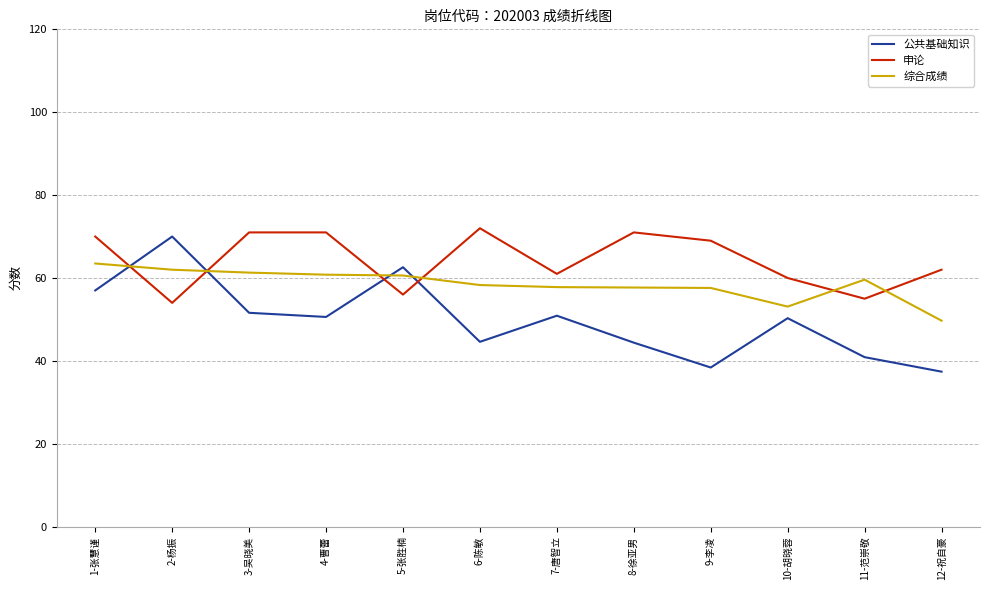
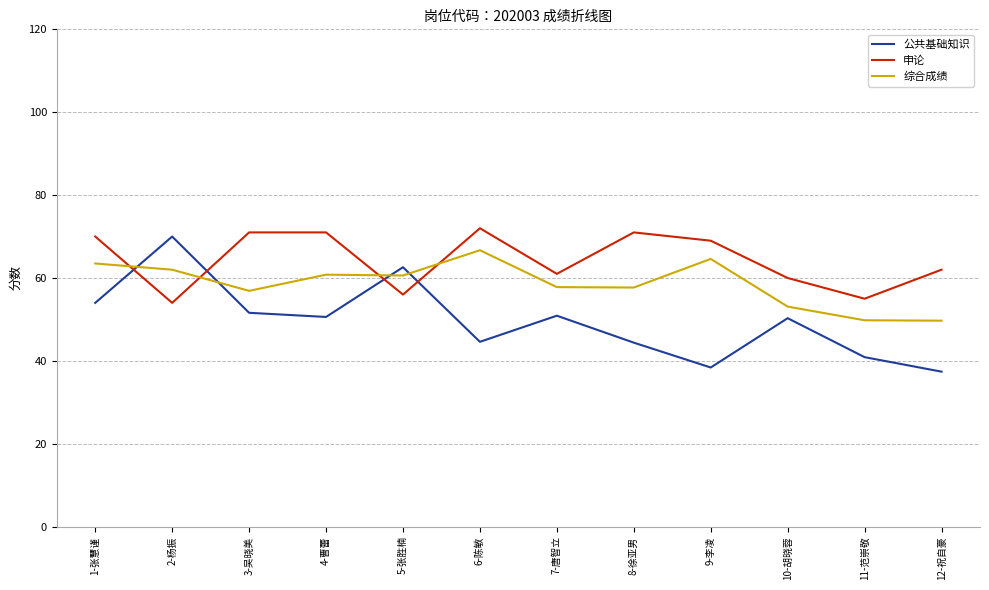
  {
    "公共基础知识": {
-     "1-张慧谨": 57,
+     "1-张慧谨": 54,
      "2-杨振": 70,
      "3-吴晓美": 52,
      "4-曹蕾": 51,
      "5-张胜楠": 63,
      "6-陈敏": 45,
      "7-唐智立": 51,
      "8-徐亚男": 44,
      "9-李凌": 38,
      "10-胡晓蓉": 50,
      "11-范崇敬": 41,
      "12-祝自豪": 37
    },
    "申论": {
      "1-张慧谨": 70,
      "2-杨振": 54,
      "3-吴晓美": 71,
      "4-曹蕾": 71,
      "5-张胜楠": 56,
      "6-陈敏": 72,
      "7-唐智立": 61,
      "8-徐亚男": 71,
      "9-李凌": 69,
      "10-胡晓蓉": 60,
      "11-范崇敬": 55,
      "12-祝自豪": 62
    },
    "综合成绩": {
      "1-张慧谨": 64,
      "2-杨振": 62,
-     "3-吴晓美": 61,
+     "3-吴晓美": 57,
      "4-曹蕾": 61,
      "5-张胜楠": 61,
-     "6-陈敏": 58,
+     "6-陈敏": 67,
      "7-唐智立": 58,
      "8-徐亚男": 58,
-     "9-李凌": 58,
+     "9-李凌": 65,
      "10-胡晓蓉": 53,
-     "11-范崇敬": 60,
+     "11-范崇敬": 50,
      "12-祝自豪": 50
    }
  }
